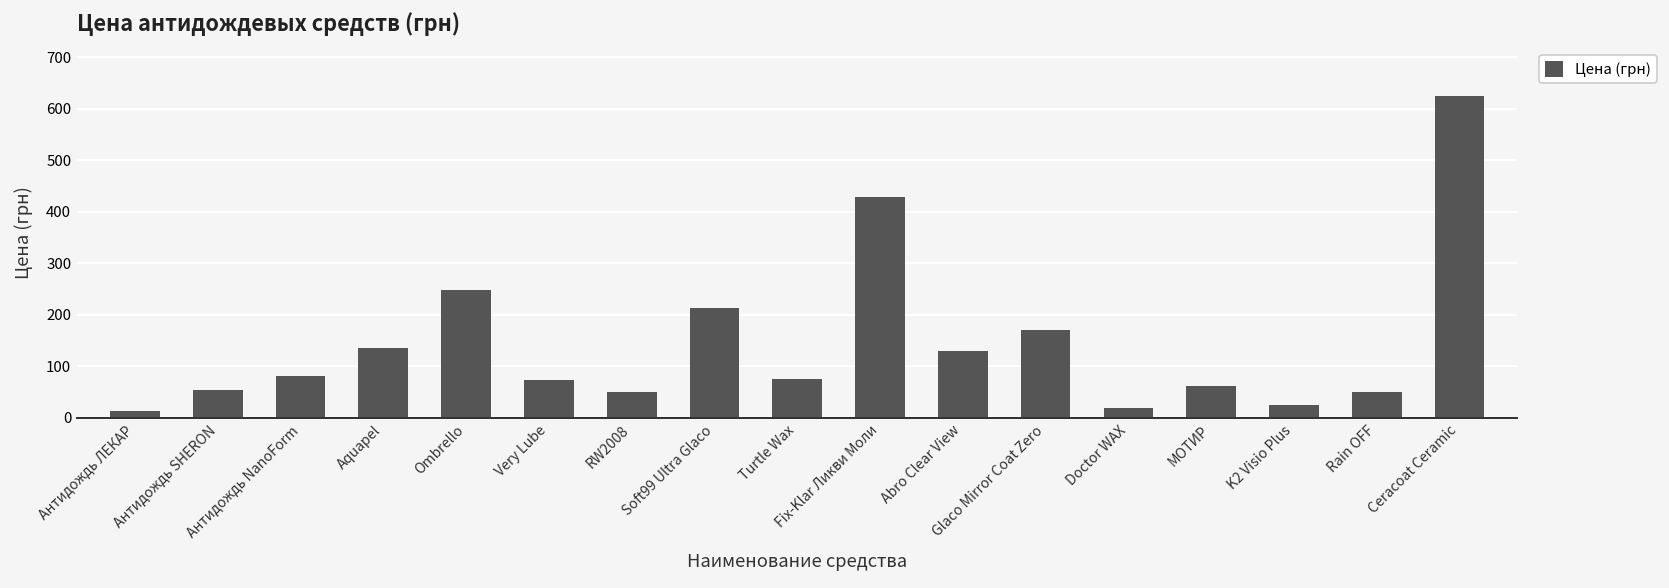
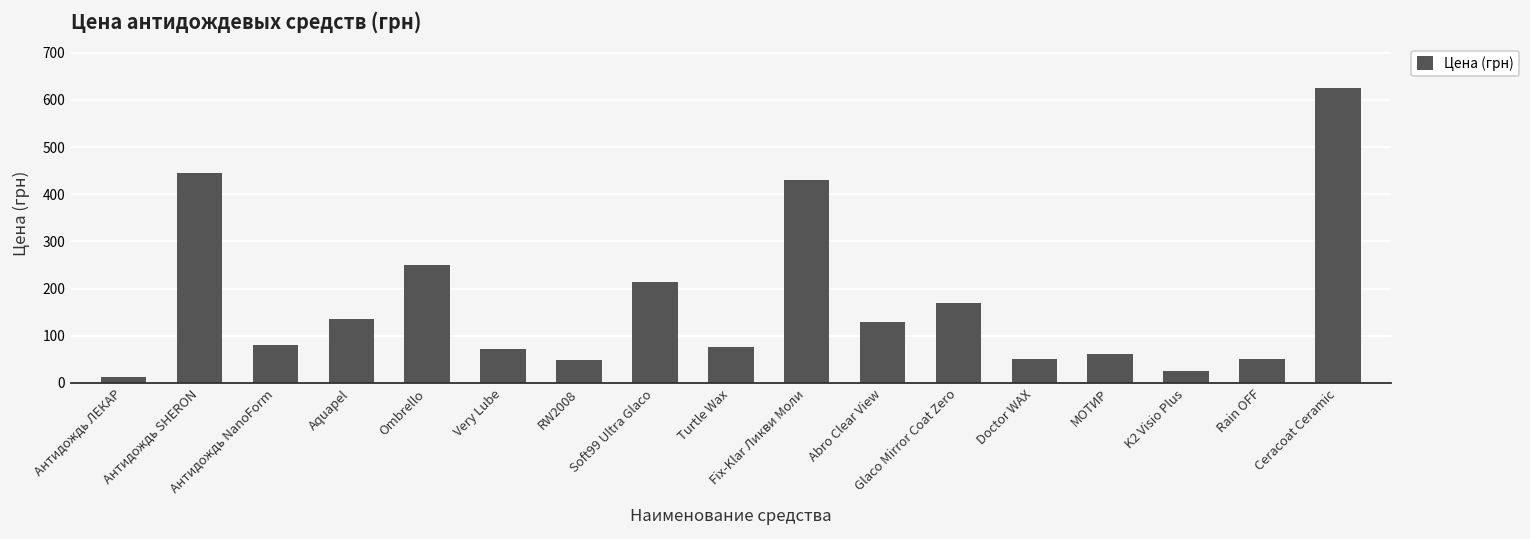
  {
    "Антидождь ЛЕКАР": 10,
-   "Антидождь SHERON": 50,
+   "Антидождь SHERON": 450,
    "Антидождь NanoForm": 80,
    "Aquapel": 140,
    "Ombrello": 250,
    "Very Lube": 70,
    "RW2008": 50,
    "Soft99 Ultra Glaco": 210,
    "Turtle Wax": 80,
    "Fix-Klar Ликви Моли": 430,
    "Abro Clear View": 130,
    "Glaco Mirror Coat Zero": 170,
-   "Doctor WAX": 20,
+   "Doctor WAX": 50,
    "МОТИР": 60,
    "K2 Visio Plus": 30,
    "Rain OFF": 50,
    "Ceracoat Ceramic": 630
  }
